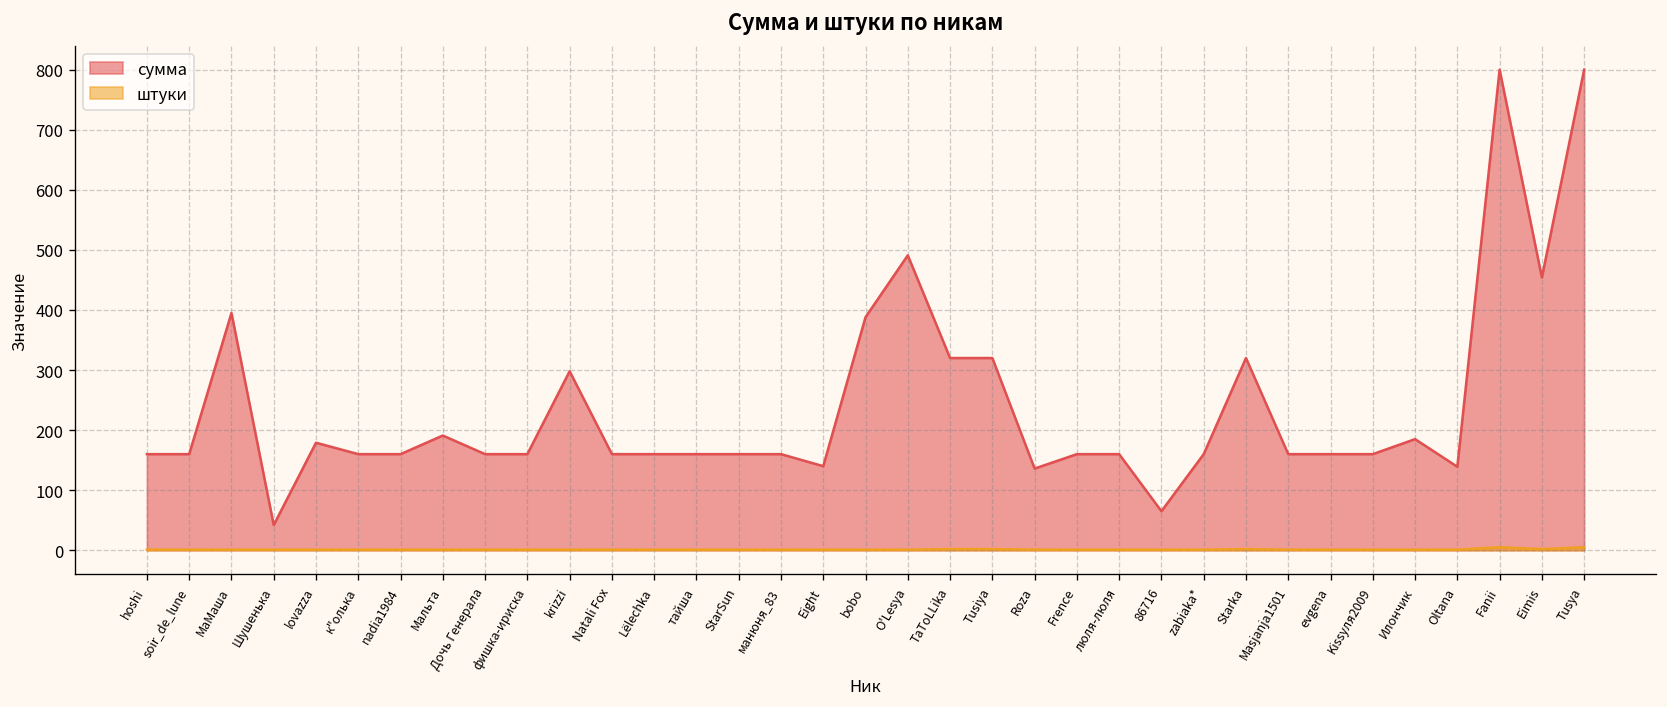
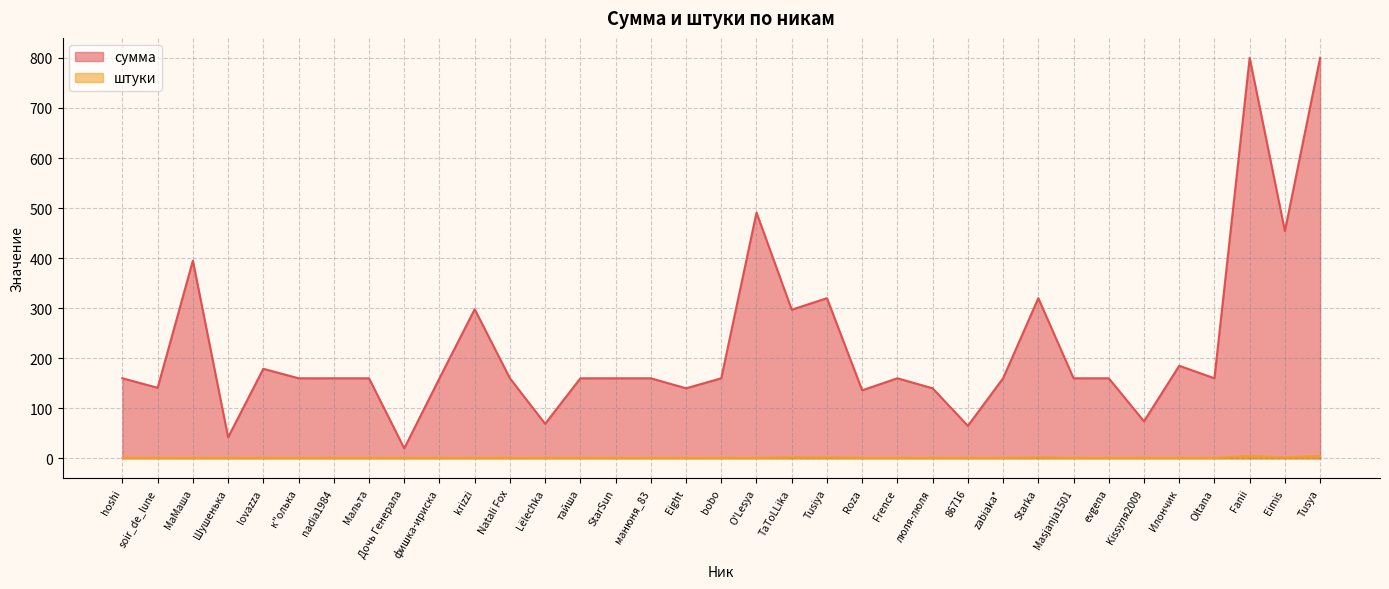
  {
    "сумма": {
      "hoshi": 160,
-     "soir_de_lune": 160,
+     "soir_de_lune": 140,
      "МаМаша": 400,
      "Шушенька": 40,
      "lovazza": 180,
      "к\"олька": 160,
      "nadia1984": 160,
-     "Мальта": 190,
-     "Дочь Генерала": 160,
+     "Мальта": 160,
+     "Дочь Генерала": 20,
      "фишка-ириска": 160,
      "krizzi": 300,
      "Natali Fox": 160,
-     "Lёlechka": 160,
+     "Lёlechka": 70,
      "тайша": 160,
      "StarSun": 160,
      "манюня_83": 160,
      "Eight": 140,
-     "bobo": 390,
+     "bobo": 160,
      "О'Lesya": 490,
-     "TaToLLika": 320,
+     "TaToLLika": 300,
      "Tusiya": 320,
      "Roza": 140,
      "Frence": 160,
-     "люля-люля": 160,
+     "люля-люля": 140,
      "86716": 70,
      "zabiaka*": 160,
      "Starka": 320,
      "Masjanja1501": 160,
      "evgena": 160,
-     "Kissyля2009": 160,
+     "Kissyля2009": 70,
      "Илончик": 190,
-     "Oltana": 140,
+     "Oltana": 160,
      "Fanii": 800,
      "Eimis": 450,
      "Tusya": 800
    },
    "штуки": {
      "hoshi": 0,
      "soir_de_lune": 0,
      "МаМаша": 0,
      "Шушенька": 0,
      "lovazza": 0,
      "к\"олька": 0,
      "nadia1984": 0,
      "Мальта": 0,
      "Дочь Генерала": 0,
      "фишка-ириска": 0,
      "krizzi": 0,
      "Natali Fox": 0,
      "Lёlechka": 0,
      "тайша": 0,
      "StarSun": 0,
      "манюня_83": 0,
      "Eight": 0,
      "bobo": 0,
      "О'Lesya": 0,
      "TaToLLika": 0,
      "Tusiya": 0,
      "Roza": 0,
      "Frence": 0,
      "люля-люля": 0,
      "86716": 0,
      "zabiaka*": 0,
      "Starka": 0,
      "Masjanja1501": 0,
      "evgena": 0,
      "Kissyля2009": 0,
      "Илончик": 0,
      "Oltana": 0,
      "Fanii": 10,
      "Eimis": 0,
      "Tusya": 10
    }
  }
